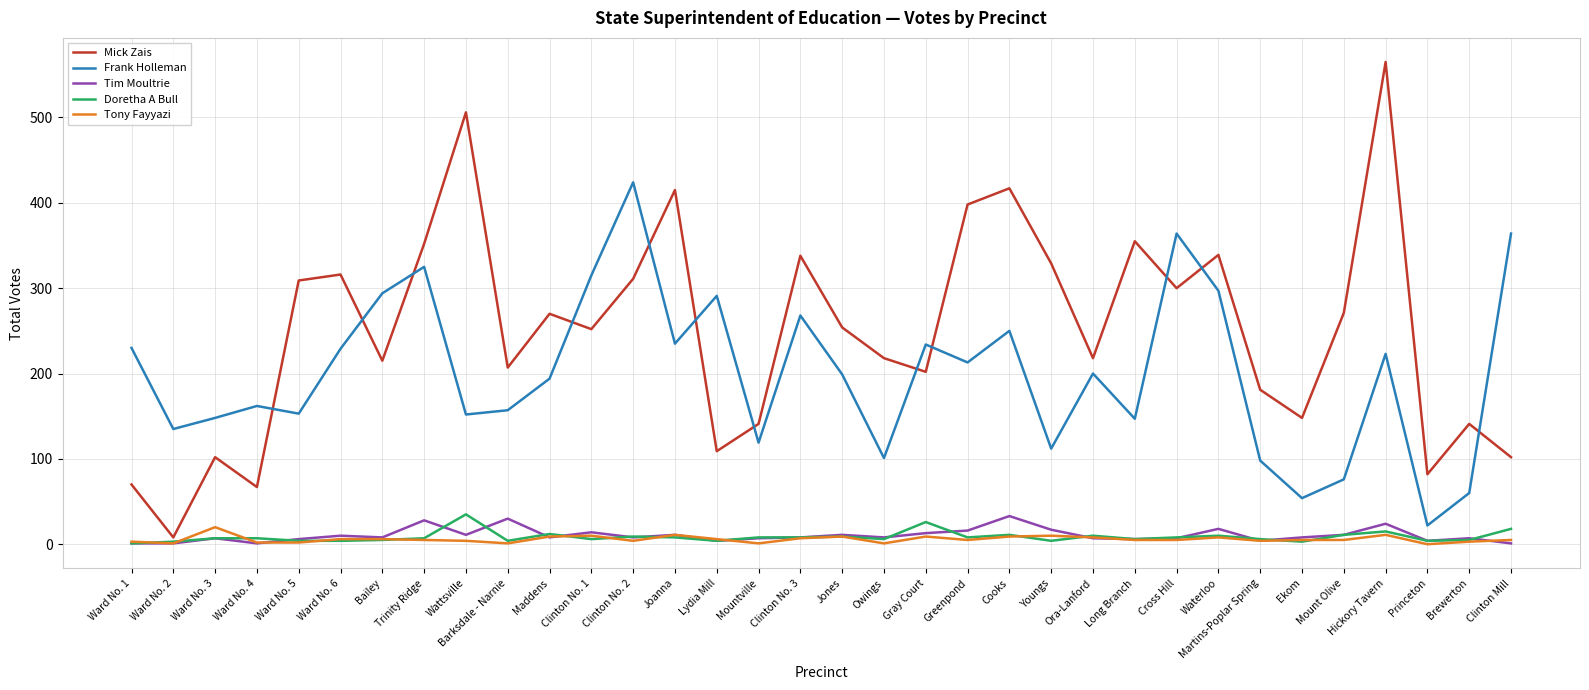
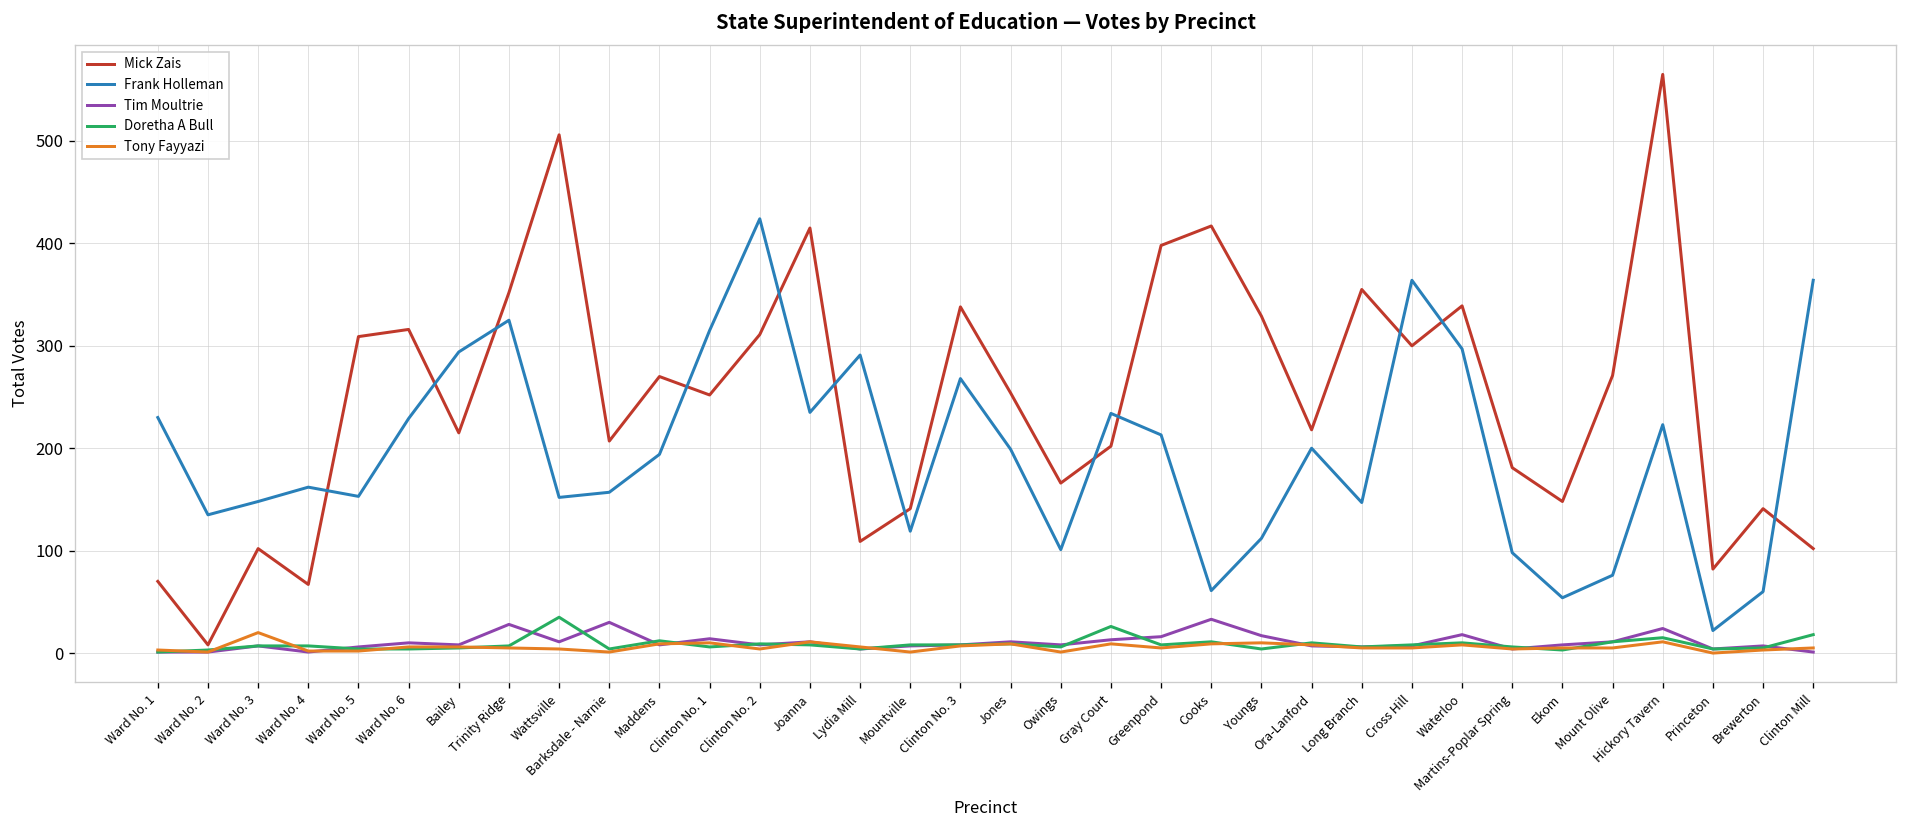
  {
    "Mick Zais": {
      "Ward No. 1": 70,
      "Ward No. 2": 10,
      "Ward No. 3": 100,
      "Ward No. 4": 70,
      "Ward No. 5": 310,
      "Ward No. 6": 320,
      "Bailey": 220,
      "Trinity Ridge": 350,
      "Wattsville": 510,
      "Barksdale - Narnie": 210,
      "Maddens": 270,
      "Clinton No. 1": 250,
      "Clinton No. 2": 310,
      "Joanna": 420,
      "Lydia Mill": 110,
      "Mountville": 140,
      "Clinton No. 3": 340,
      "Jones": 250,
-     "Owings": 220,
+     "Owings": 170,
      "Gray Court": 200,
      "Greenpond": 400,
      "Cooks": 420,
      "Youngs": 330,
      "Ora-Lanford": 220,
      "Long Branch": 360,
      "Cross Hill": 300,
      "Waterloo": 340,
      "Martins-Poplar Spring": 180,
      "Ekom": 150,
      "Mount Olive": 270,
      "Hickory Tavern": 570,
      "Princeton": 80,
      "Brewerton": 140,
      "Clinton Mill": 100
    },
    "Frank Holleman": {
      "Ward No. 1": 230,
      "Ward No. 2": 140,
      "Ward No. 3": 150,
      "Ward No. 4": 160,
      "Ward No. 5": 150,
      "Ward No. 6": 230,
      "Bailey": 290,
      "Trinity Ridge": 330,
      "Wattsville": 150,
      "Barksdale - Narnie": 160,
      "Maddens": 190,
      "Clinton No. 1": 320,
      "Clinton No. 2": 420,
      "Joanna": 240,
      "Lydia Mill": 290,
      "Mountville": 120,
      "Clinton No. 3": 270,
      "Jones": 200,
      "Owings": 100,
      "Gray Court": 230,
      "Greenpond": 210,
-     "Cooks": 250,
+     "Cooks": 60,
      "Youngs": 110,
      "Ora-Lanford": 200,
      "Long Branch": 150,
      "Cross Hill": 360,
      "Waterloo": 300,
      "Martins-Poplar Spring": 100,
      "Ekom": 50,
      "Mount Olive": 80,
      "Hickory Tavern": 220,
      "Princeton": 20,
      "Brewerton": 60,
      "Clinton Mill": 360
    },
    "Tim Moultrie": {
      "Ward No. 6": 10,
      "Trinity Ridge": 30,
      "Wattsville": 10,
      "Barksdale - Narnie": 30,
      "Clinton No. 1": 10,
      "Gray Court": 10,
      "Greenpond": 20,
      "Cooks": 30,
      "Youngs": 20,
      "Waterloo": 20,
      "Ekom": 10,
      "Hickory Tavern": 20,
      "Clinton Mill": 0
    },
    "Doretha A Bull": {
      "Ward No. 4": 10,
      "Wattsville": 40,
      "Barksdale - Narnie": 0,
      "Maddens": 10,
      "Clinton No. 1": 10,
      "Joanna": 10,
      "Gray Court": 30,
      "Greenpond": 10,
      "Youngs": 0,
      "Hickory Tavern": 20,
      "Clinton Mill": 20
    },
    "Tony Fayyazi": {
      "Ward No. 3": 20,
      "Wattsville": 0,
      "Barksdale - Narnie": 0,
      "Clinton No. 1": 10,
      "Clinton No. 2": 0,
      "Mountville": 0,
      "Owings": 0,
      "Gray Court": 10,
      "Greenpond": 10,
      "Youngs": 10,
      "Mount Olive": 10,
      "Hickory Tavern": 10,
      "Princeton": 0,
      "Clinton Mill": 10
    }
  }
